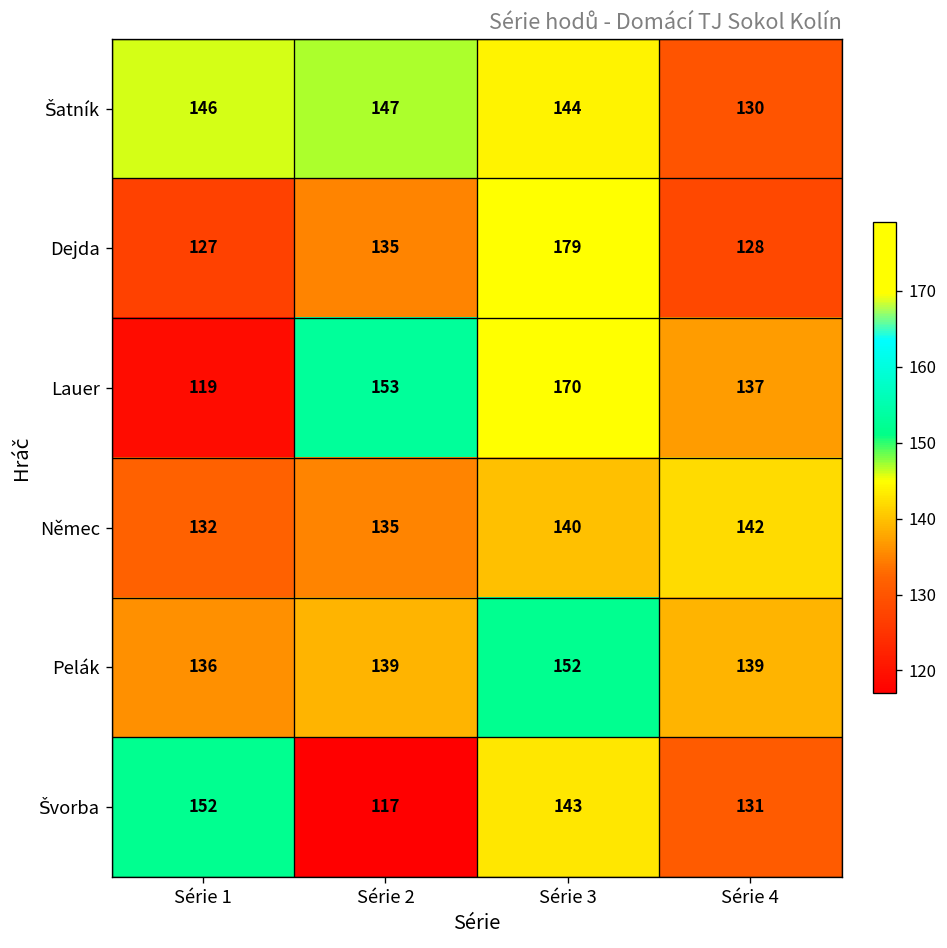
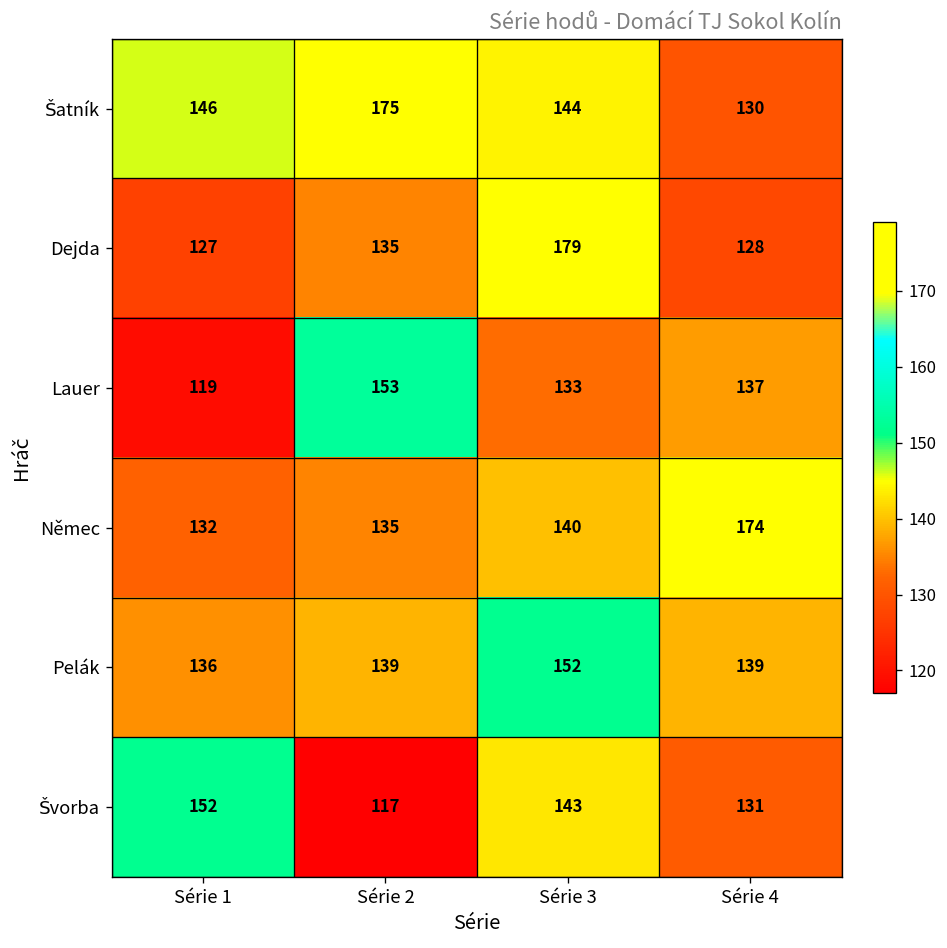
  {
    "Šatník": {
      "Série 1": 146,
-     "Série 2": 147,
+     "Série 2": 175,
      "Série 3": 144,
      "Série 4": 130
    },
    "Dejda": {
      "Série 1": 127,
      "Série 2": 135,
      "Série 3": 179,
      "Série 4": 128
    },
    "Lauer": {
      "Série 1": 119,
      "Série 2": 153,
-     "Série 3": 170,
+     "Série 3": 133,
      "Série 4": 137
    },
    "Němec": {
      "Série 1": 132,
      "Série 2": 135,
      "Série 3": 140,
-     "Série 4": 142
+     "Série 4": 174
    },
    "Pelák": {
      "Série 1": 136,
      "Série 2": 139,
      "Série 3": 152,
      "Série 4": 139
    },
    "Švorba": {
      "Série 1": 152,
      "Série 2": 117,
      "Série 3": 143,
      "Série 4": 131
    }
  }
